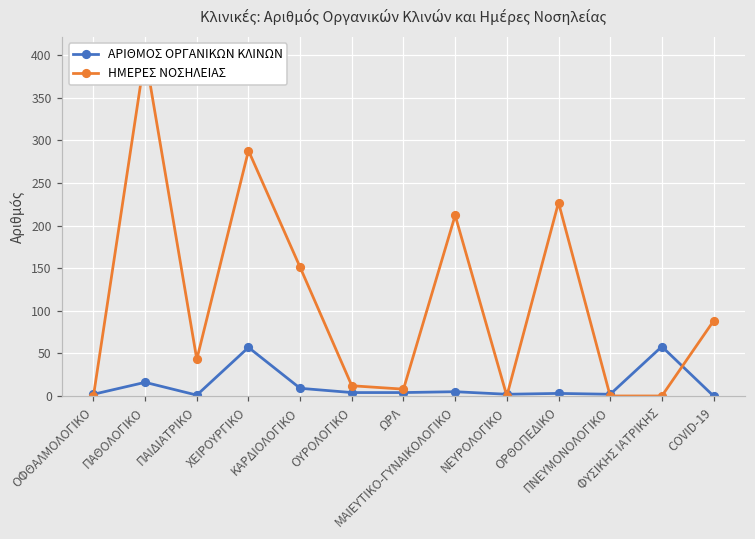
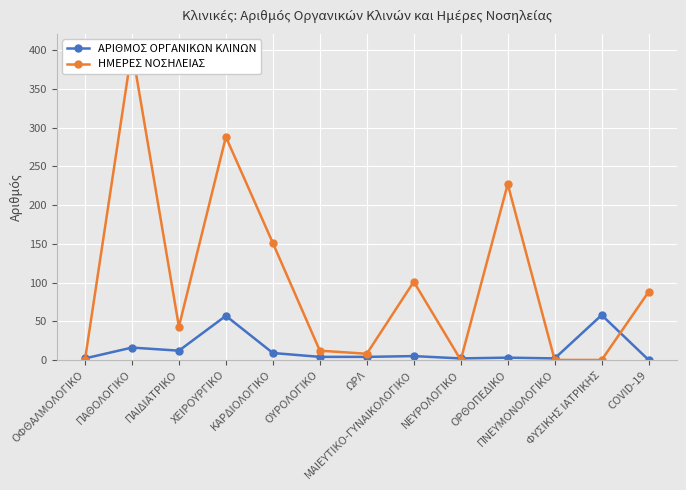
  {
    "ΑΡΙΘΜΟΣ ΟΡΓΑΝΙΚΩΝ ΚΛΙΝΩΝ": {
      "ΠΑΘΟΛΟΓΙΚΟ": 20,
-     "ΠΑΙΔΙΑΤΡΙΚΟ": 0,
+     "ΠΑΙΔΙΑΤΡΙΚΟ": 10,
      "ΧΕΙΡΟΥΡΓΙΚΟ": 60,
      "ΚΑΡΔΙΟΛΟΓΙΚΟ": 10,
      "ΟΥΡΟΛΟΓΙΚΟ": 0,
      "ΩΡΛ": 0,
      "ΜΑΙΕΥΤΙΚΟ-ΓΥΝΑΙΚΟΛΟΓΙΚΟ": 10,
      "ΟΡΘΟΠΕΔΙΚΟ": 0,
      "ΦΥΣΙΚΗΣ ΙΑΤΡΙΚΗΣ": 60,
      "COVID-19": 0
    },
    "ΗΜΕΡΕΣ ΝΟΣΗΛΕΙΑΣ": {
      "ΠΑΙΔΙΑΤΡΙΚΟ": 40,
      "ΧΕΙΡΟΥΡΓΙΚΟ": 290,
      "ΚΑΡΔΙΟΛΟΓΙΚΟ": 150,
      "ΟΥΡΟΛΟΓΙΚΟ": 10,
      "ΩΡΛ": 10,
-     "ΜΑΙΕΥΤΙΚΟ-ΓΥΝΑΙΚΟΛΟΓΙΚΟ": 210,
+     "ΜΑΙΕΥΤΙΚΟ-ΓΥΝΑΙΚΟΛΟΓΙΚΟ": 100,
      "ΟΡΘΟΠΕΔΙΚΟ": 230,
      "ΦΥΣΙΚΗΣ ΙΑΤΡΙΚΗΣ": 0,
      "COVID-19": 90
    }
  }
